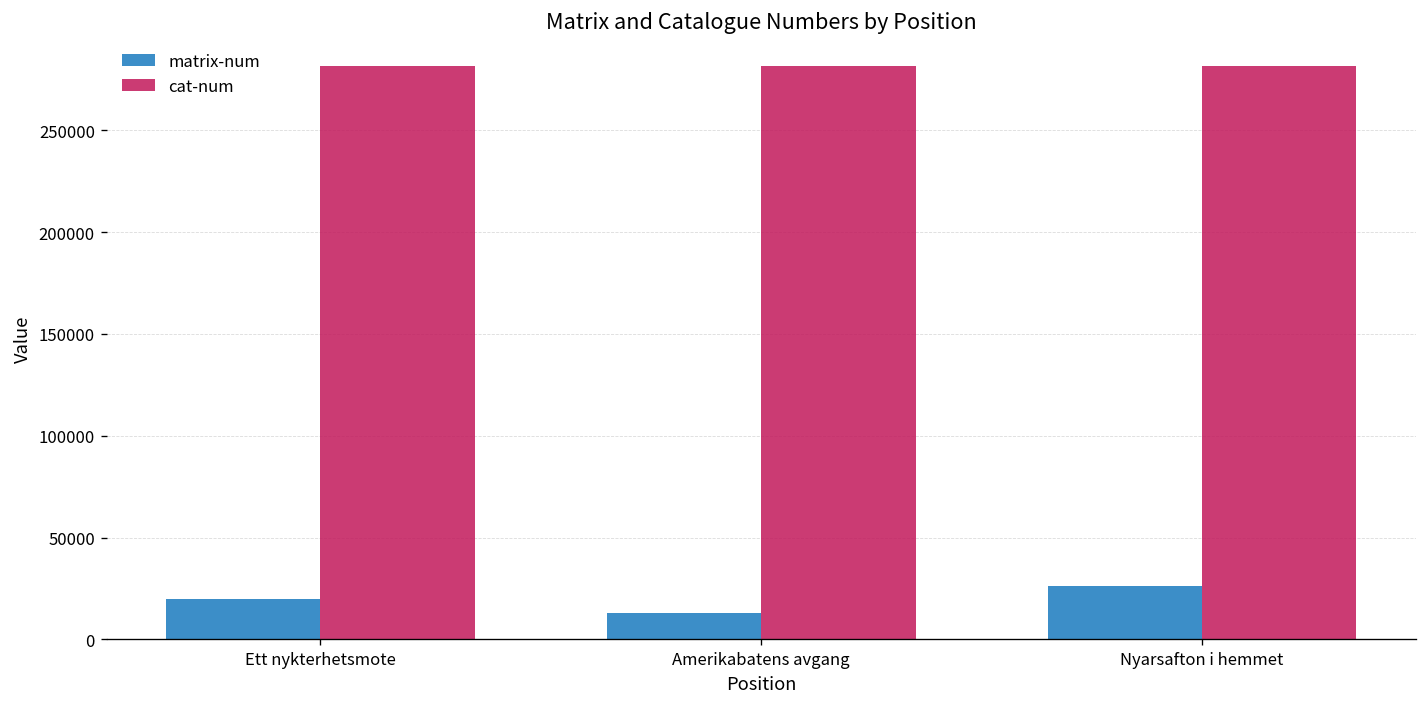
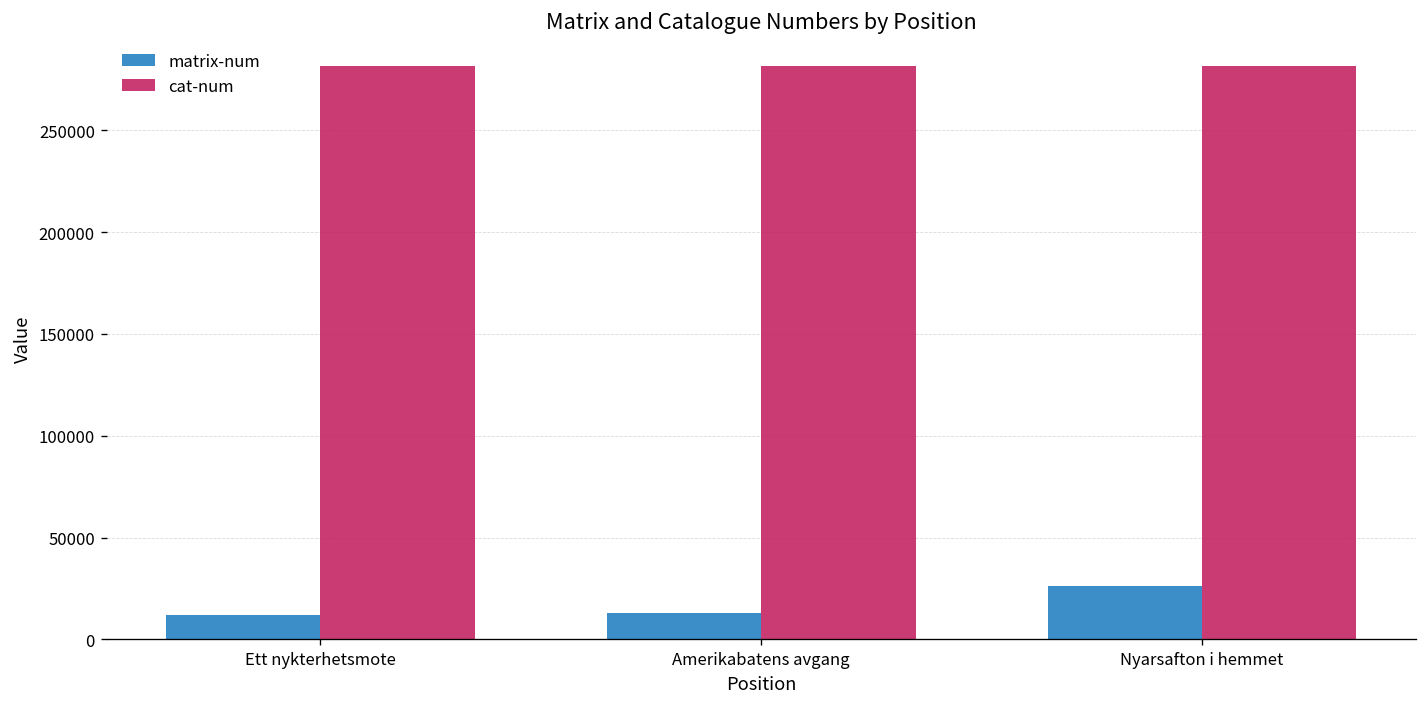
  {
    "matrix-num": {
-     "Ett nykterhetsmote": 20000,
+     "Ett nykterhetsmote": 12000,
      "Amerikabatens avgang": 13000,
      "Nyarsafton i hemmet": 26000
    },
    "cat-num": {
      "Ett nykterhetsmote": 281000,
      "Amerikabatens avgang": 281000,
      "Nyarsafton i hemmet": 281000
    }
  }
